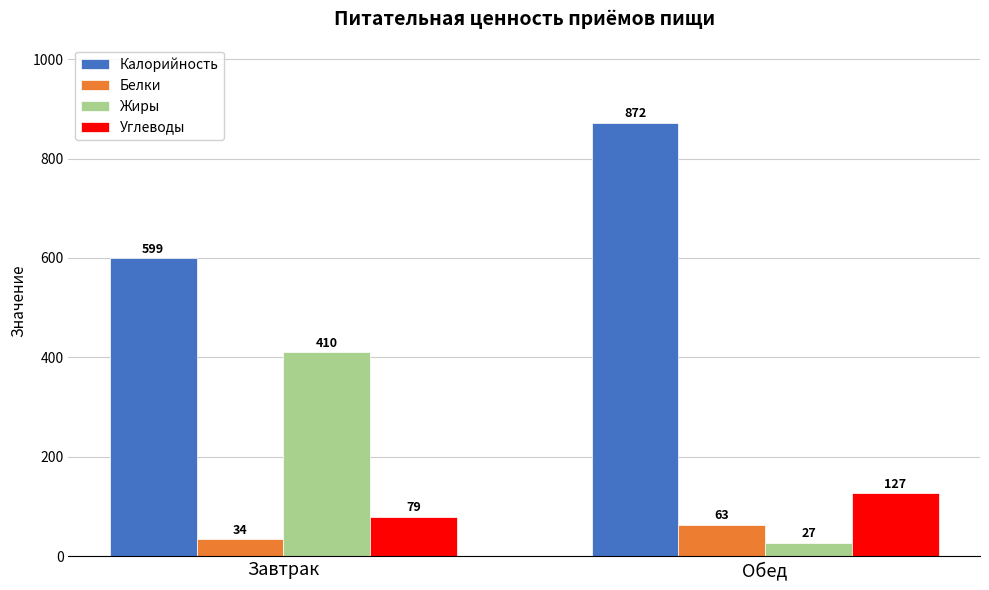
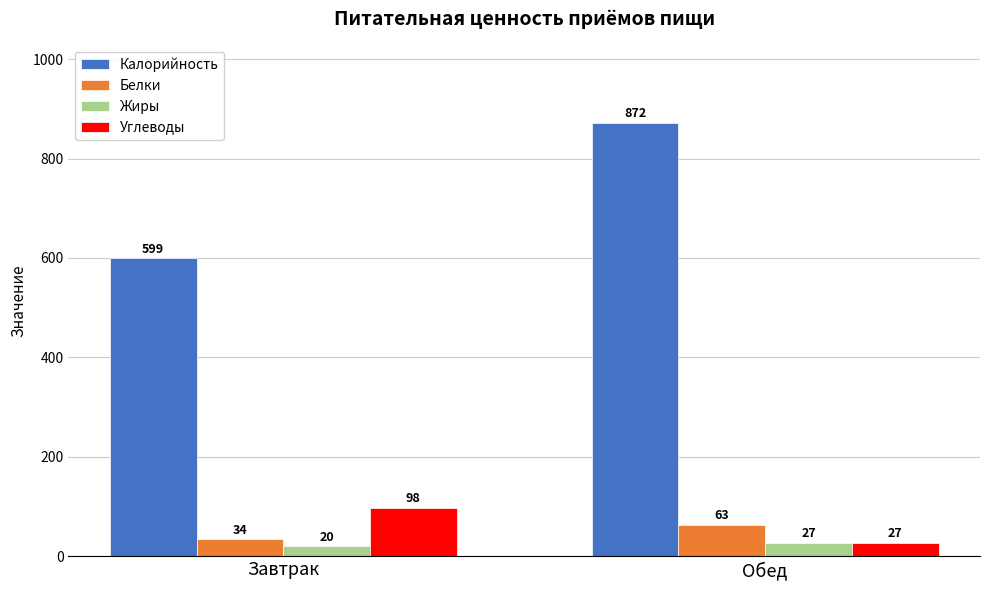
  {
    "Калорийность": {
      "Завтрак": 599,
      "Обед": 872
    },
    "Белки": {
      "Завтрак": 34,
      "Обед": 63
    },
    "Жиры": {
-     "Завтрак": 410,
+     "Завтрак": 20,
      "Обед": 27
    },
    "Углеводы": {
-     "Завтрак": 79,
-     "Обед": 127
+     "Завтрак": 98,
+     "Обед": 27
    }
  }
